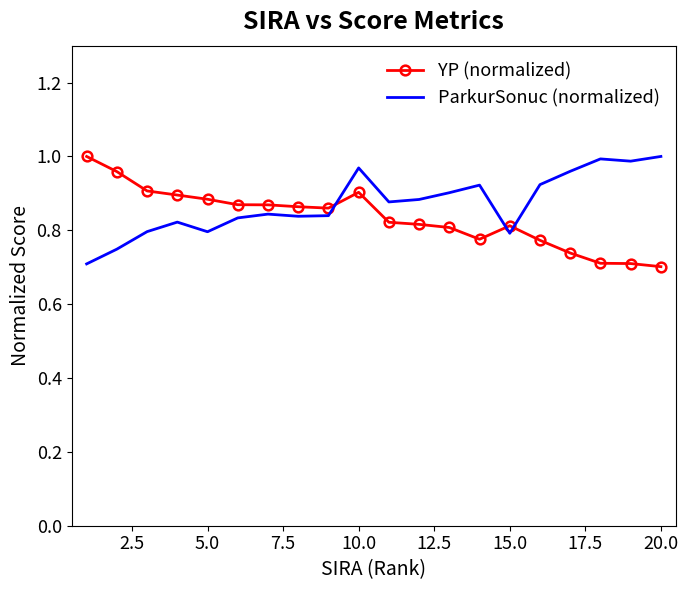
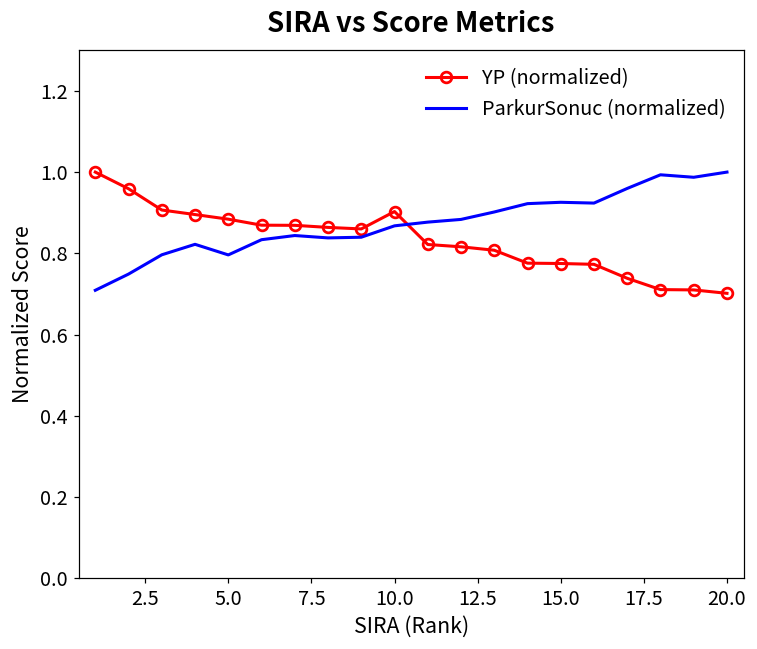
  {
    "YP (normalized)": {
      "5.0": 0.88,
      "10.0": 0.90,
-     "15.0": 0.81,
+     "15.0": 0.77,
      "20.0": 0.70
    },
    "ParkurSonuc (normalized)": {
      "5.0": 0.80,
-     "10.0": 0.97,
-     "15.0": 0.79,
+     "10.0": 0.87,
+     "15.0": 0.93,
      "20.0": 1.00
    }
  }
